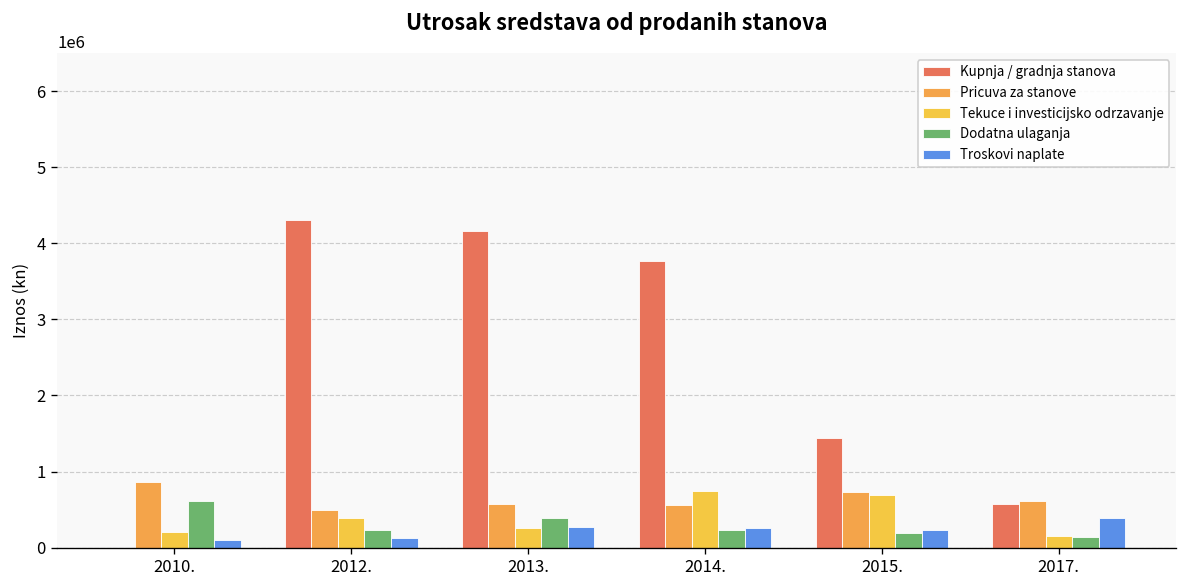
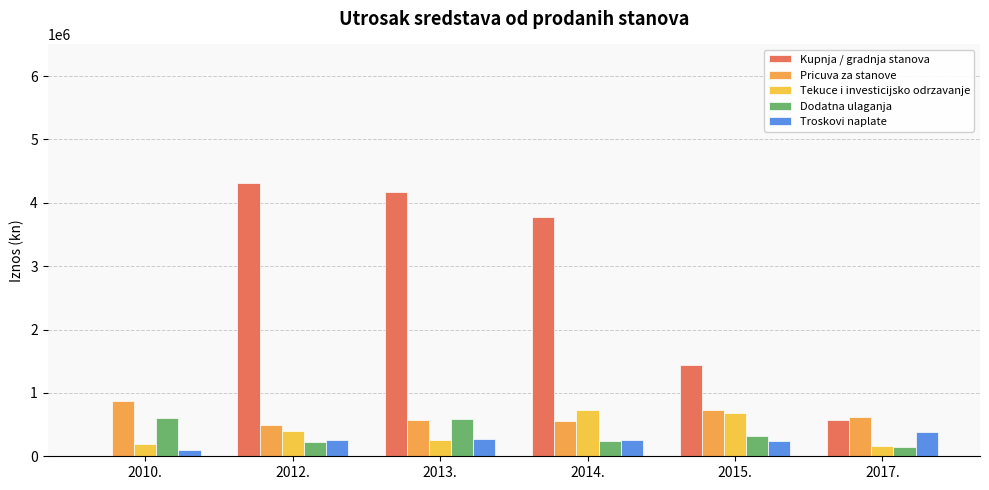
  {
    "Dodatna ulaganja": {
      "2010.": 600000,
      "2012.": 200000,
-     "2013.": 400000,
+     "2013.": 600000,
      "2014.": 200000,
-     "2015.": 200000,
+     "2015.": 300000,
      "2017.": 100000
    },
    "Troskovi naplate": {
      "2010.": 100000,
-     "2012.": 100000,
+     "2012.": 300000,
      "2013.": 300000,
      "2014.": 300000,
      "2015.": 200000,
      "2017.": 400000
    }
  }
